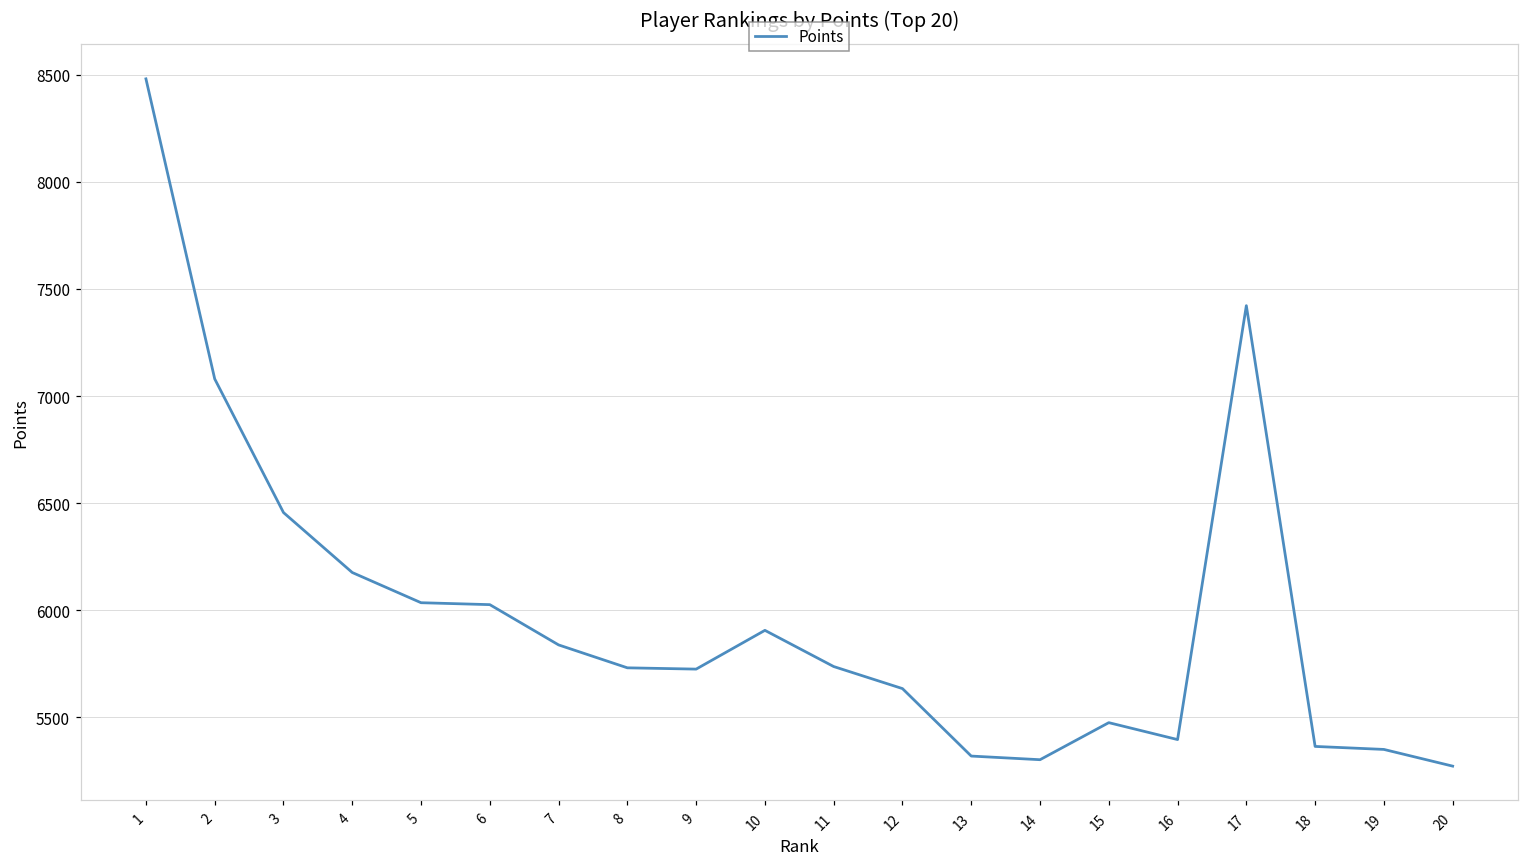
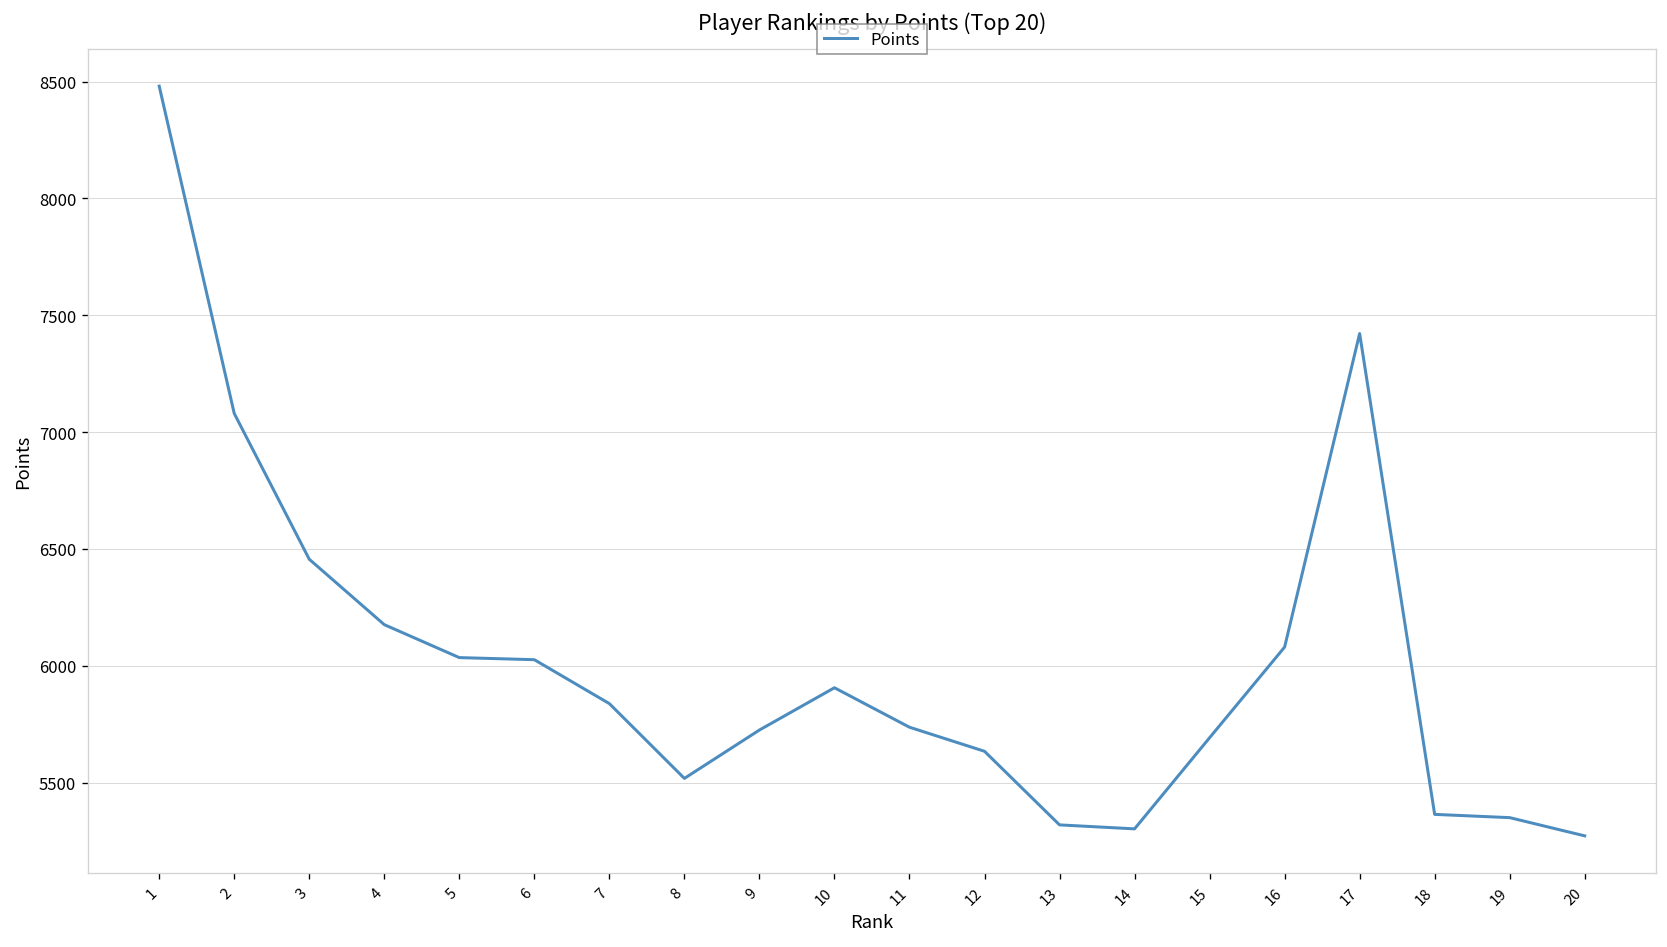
  {
    "1": 8480,
    "2": 7080,
    "3": 6460,
    "4": 6180,
    "5": 6040,
    "6": 6030,
    "7": 5840,
-   "8": 5730,
+   "8": 5520,
    "9": 5730,
    "10": 5910,
    "11": 5740,
    "12": 5630,
    "13": 5320,
    "14": 5300,
-   "15": 5480,
-   "16": 5400,
+   "15": 5690,
+   "16": 6080,
    "17": 7420,
    "18": 5360,
    "19": 5350,
    "20": 5270
  }
